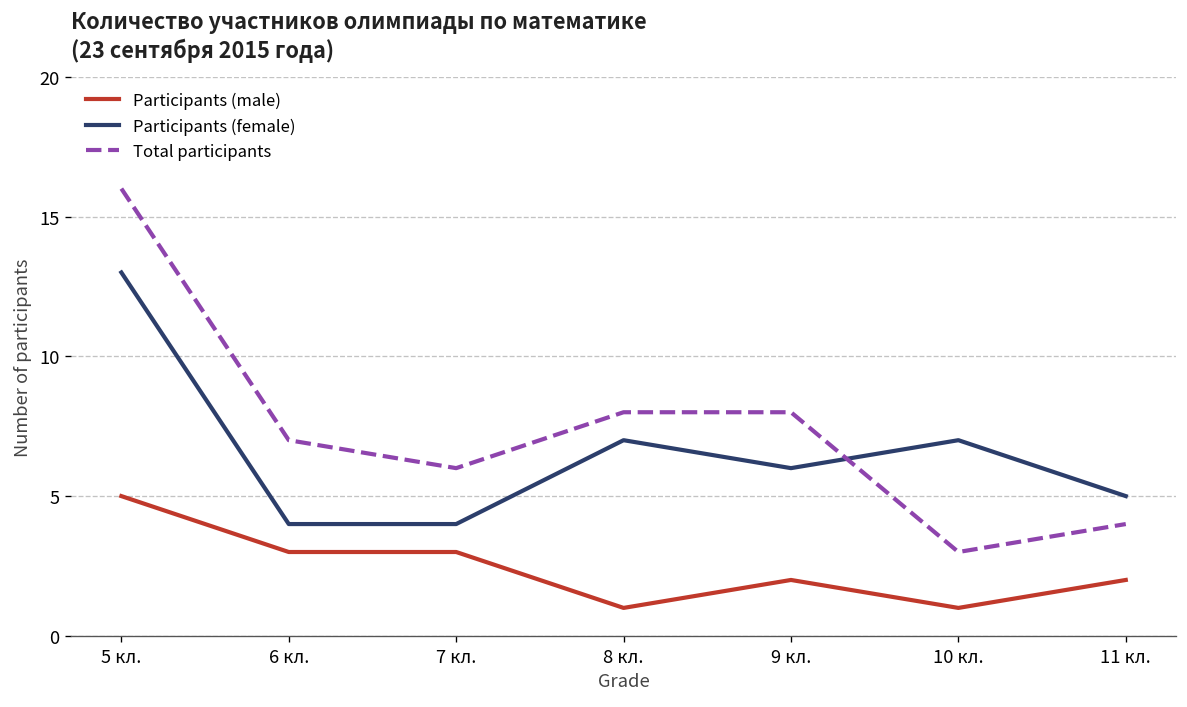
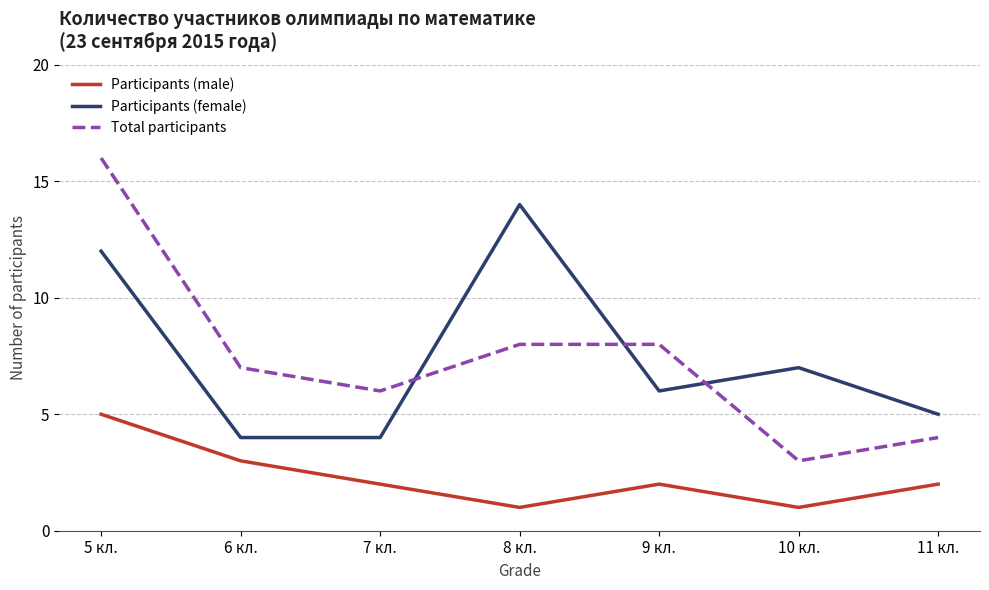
  {
    "Participants (male)": {
      "5 кл.": 5,
      "6 кл.": 3,
-     "7 кл.": 3,
+     "7 кл.": 2,
      "8 кл.": 1,
      "9 кл.": 2,
      "10 кл.": 1,
      "11 кл.": 2
    },
    "Participants (female)": {
-     "5 кл.": 13,
+     "5 кл.": 12,
      "6 кл.": 4,
      "7 кл.": 4,
-     "8 кл.": 7,
+     "8 кл.": 14,
      "9 кл.": 6,
      "10 кл.": 7,
      "11 кл.": 5
    },
    "Total participants": {
      "5 кл.": 16,
      "6 кл.": 7,
      "7 кл.": 6,
      "8 кл.": 8,
      "9 кл.": 8,
      "10 кл.": 3,
      "11 кл.": 4
    }
  }
